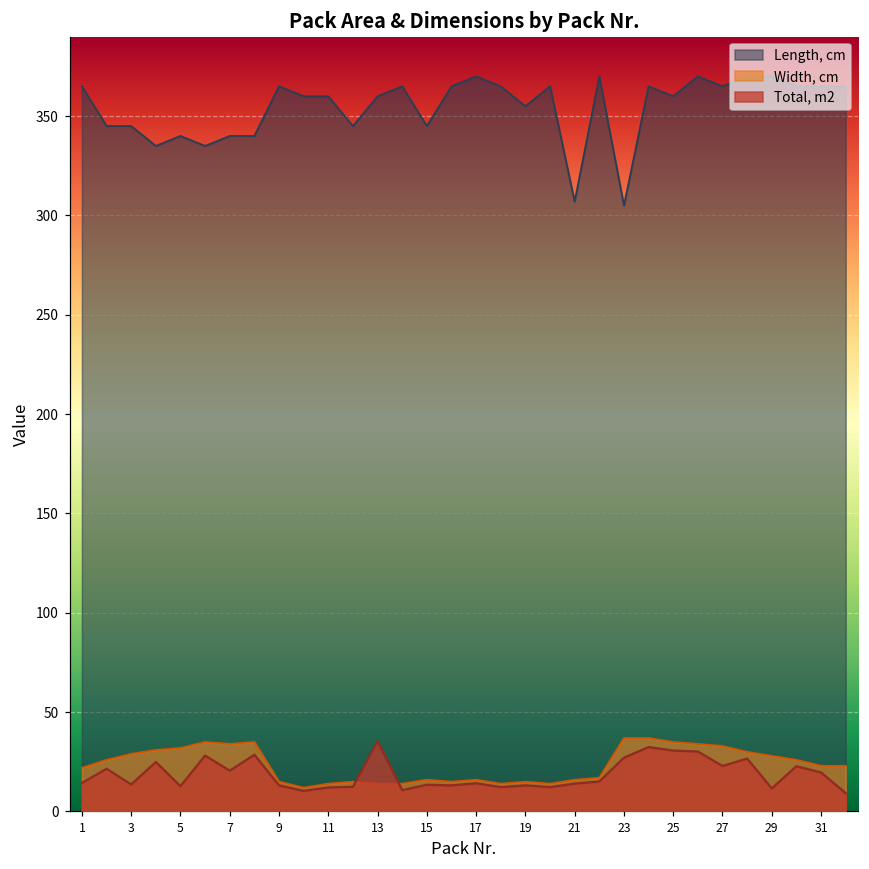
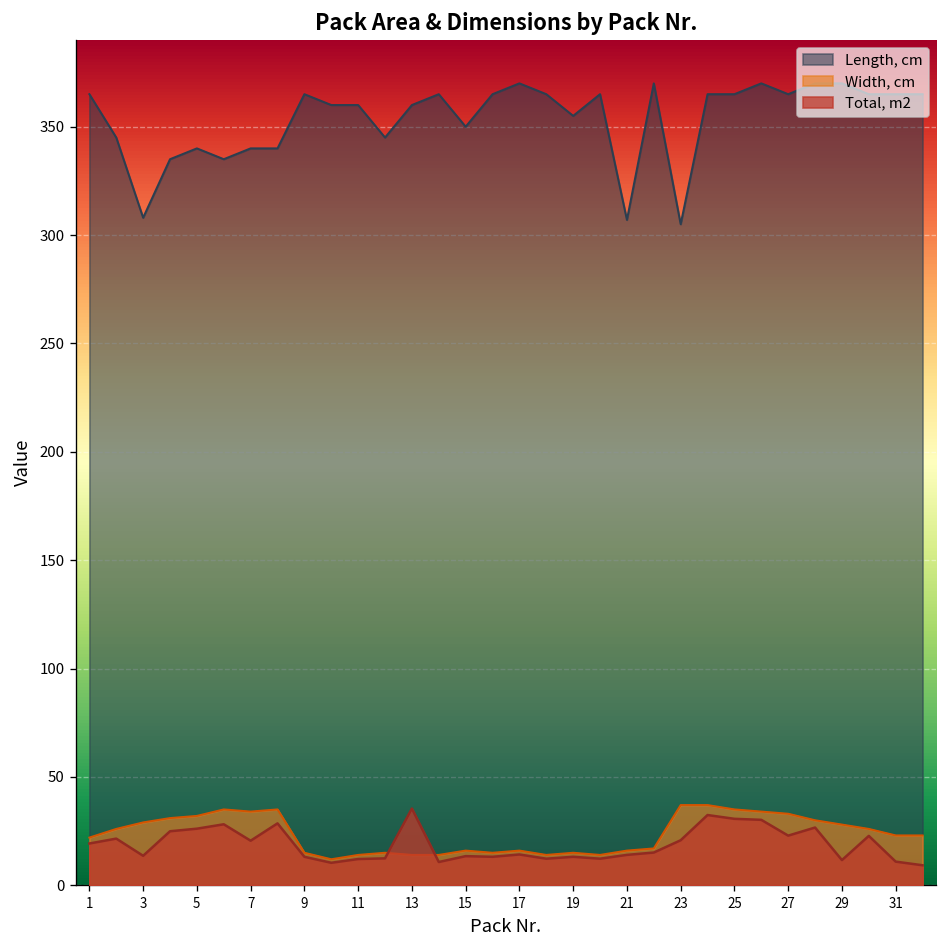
  {
    "Length, cm": {
      "1": 365,
-     "3": 345,
+     "3": 308,
      "5": 340,
      "7": 340,
      "9": 365,
      "11": 360,
      "13": 360,
-     "15": 345,
+     "15": 350,
      "17": 370,
      "19": 355,
      "21": 307,
      "23": 305,
-     "25": 360,
+     "25": 365,
      "27": 365
    },
    "Width, cm": {
      "1": 22,
      "3": 29,
      "5": 32,
      "7": 34,
      "9": 15,
      "11": 14,
      "13": 14,
      "15": 16,
      "17": 16,
      "19": 15,
      "21": 16,
      "23": 37,
      "25": 35,
      "27": 33,
      "29": 28,
      "31": 23
    },
    "Total, m2": {
-     "1": 14,
+     "1": 19,
      "3": 14,
-     "5": 13,
+     "5": 26,
      "7": 21,
      "9": 13,
      "11": 12,
      "13": 35,
      "15": 13,
      "17": 14,
      "19": 13,
      "21": 14,
-     "23": 27,
+     "23": 21,
      "25": 31,
      "27": 23,
      "29": 12,
-     "31": 20
+     "31": 11
    }
  }
